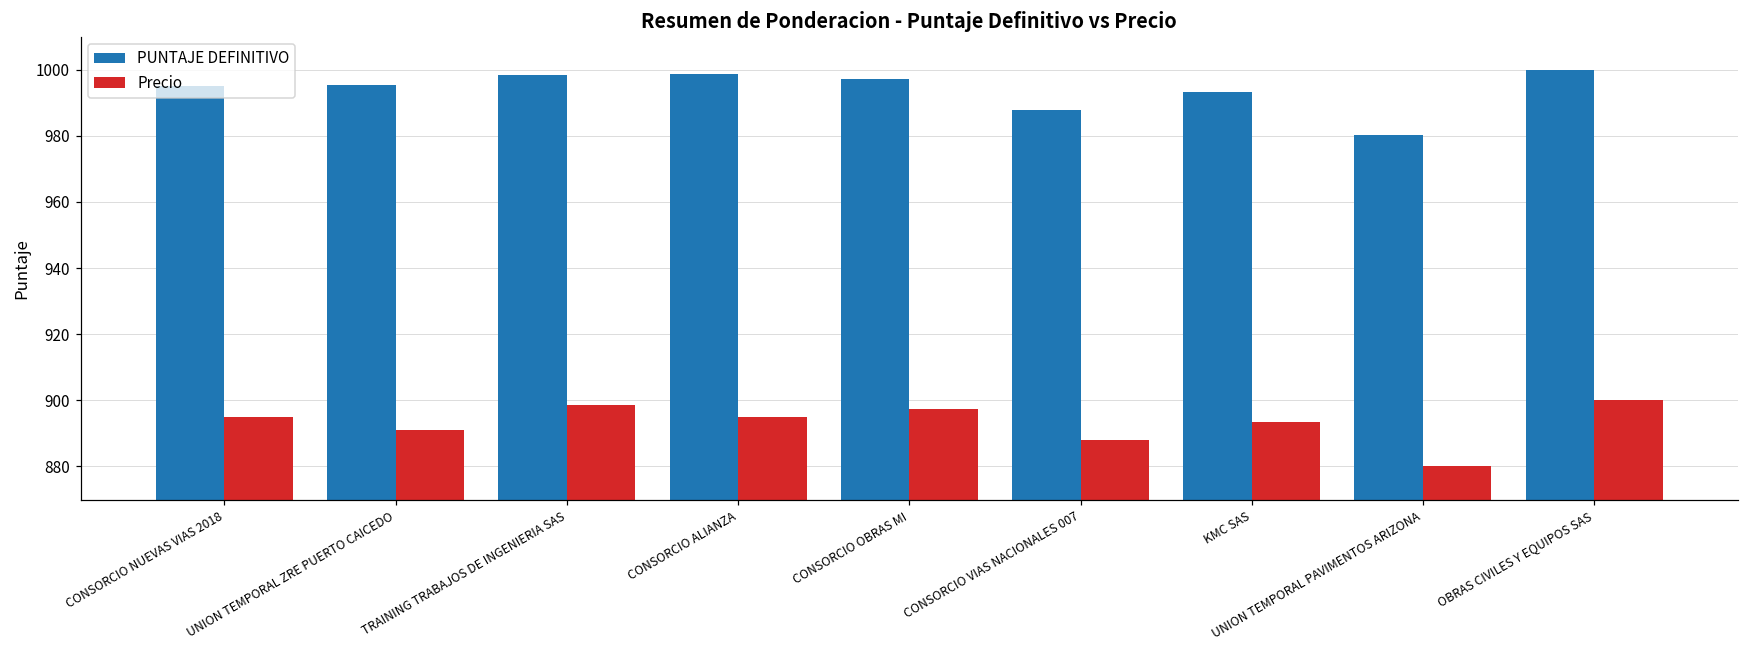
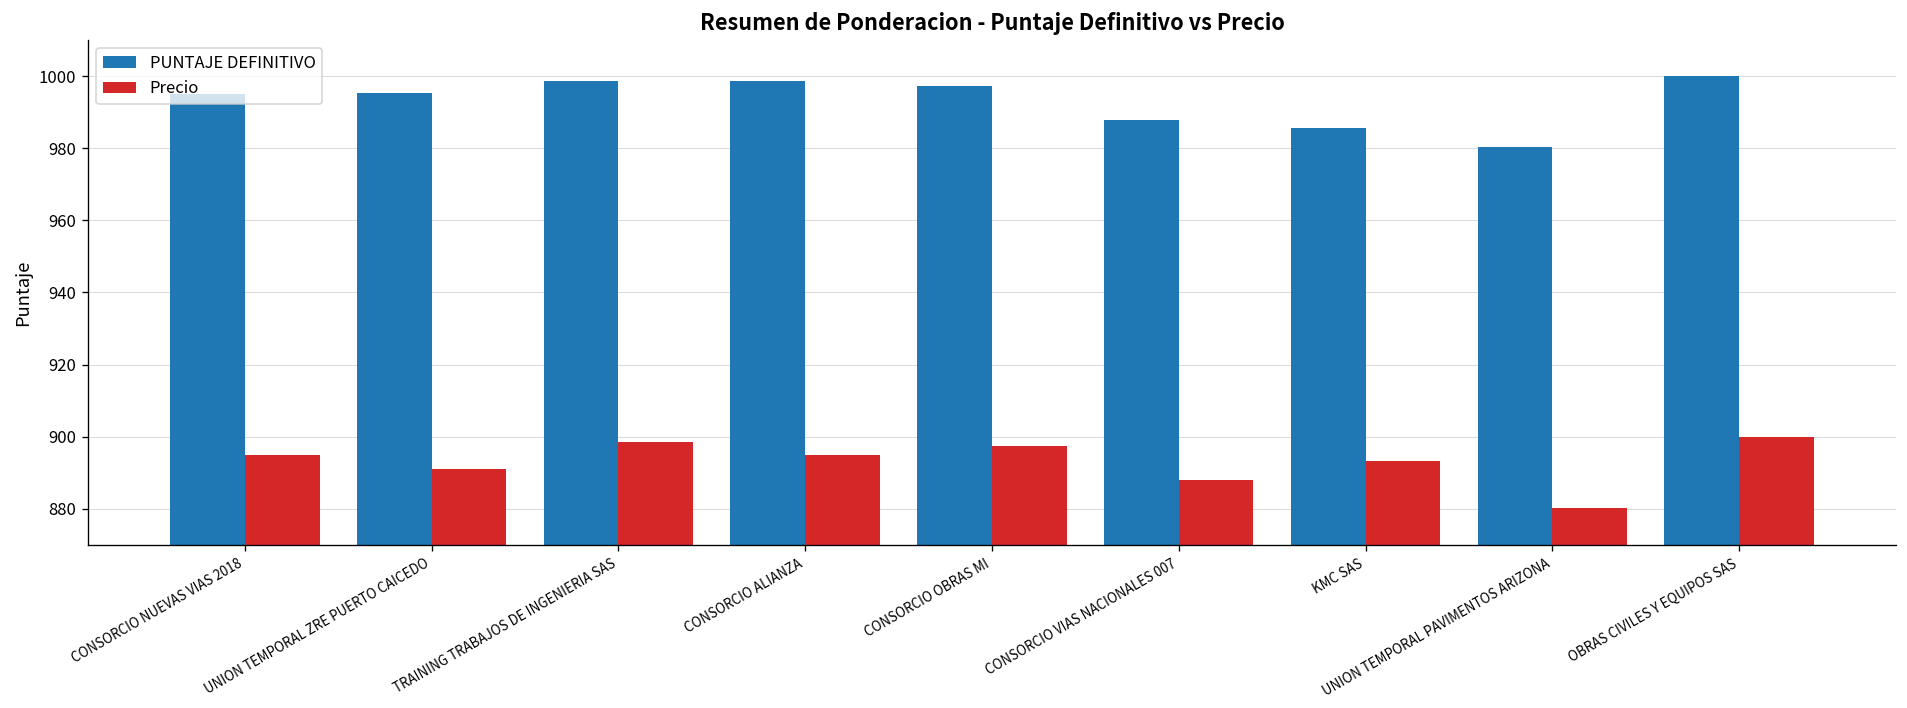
  {
    "PUNTAJE DEFINITIVO": {
      "UNION TEMPORAL ZRE PUERTO CAICEDO": 995,
      "TRAINING TRABAJOS DE INGENIERIA SAS": 998,
      "CONSORCIO ALIANZA": 999,
      "CONSORCIO OBRAS MI": 997,
      "CONSORCIO VIAS NACIONALES 007": 988,
-     "KMC SAS": 993,
+     "KMC SAS": 985,
      "UNION TEMPORAL PAVIMENTOS ARIZONA": 980,
      "OBRAS CIVILES Y EQUIPOS SAS": 1000
    },
    "Precio": {
      "CONSORCIO NUEVAS VIAS 2018": 895,
      "UNION TEMPORAL ZRE PUERTO CAICEDO": 891,
      "TRAINING TRABAJOS DE INGENIERIA SAS": 898,
      "CONSORCIO ALIANZA": 895,
      "CONSORCIO OBRAS MI": 897,
      "CONSORCIO VIAS NACIONALES 007": 888,
      "KMC SAS": 893,
      "UNION TEMPORAL PAVIMENTOS ARIZONA": 880,
      "OBRAS CIVILES Y EQUIPOS SAS": 900
    }
  }
